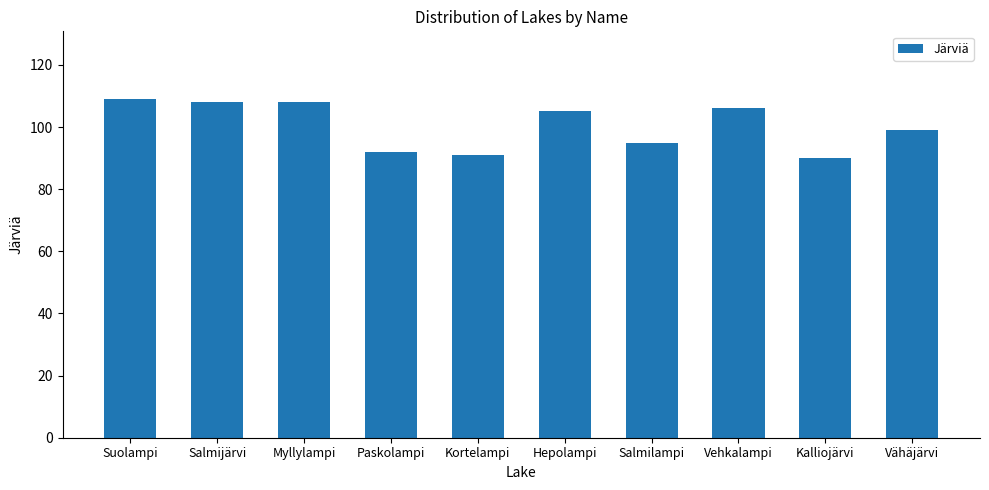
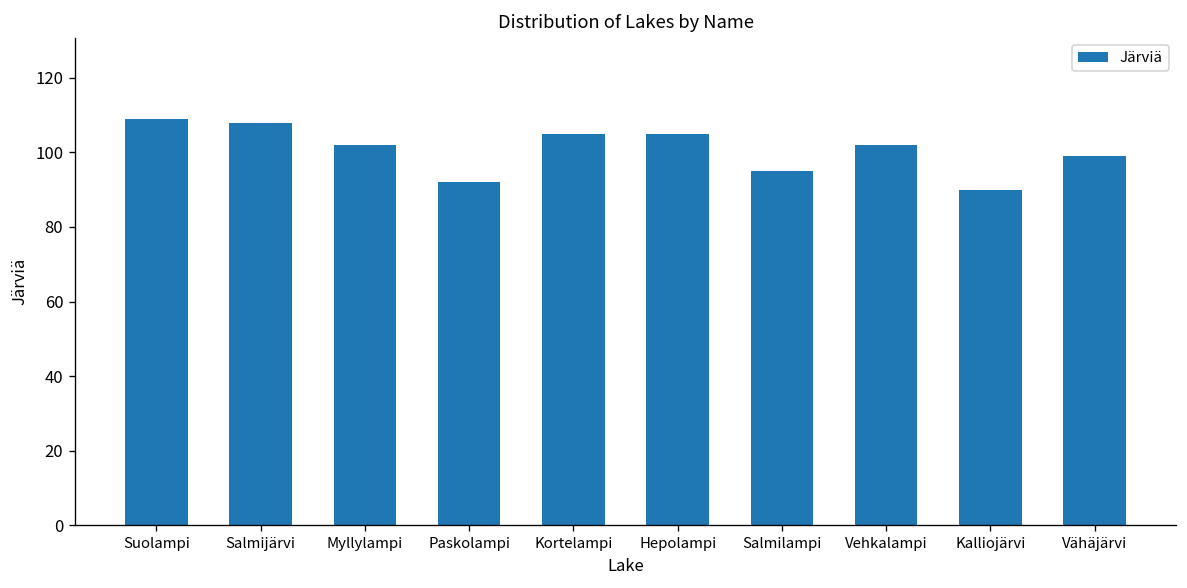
  {
    "Suolampi": 109,
    "Salmijärvi": 108,
-   "Myllylampi": 108,
+   "Myllylampi": 102,
    "Paskolampi": 92,
-   "Kortelampi": 91,
+   "Kortelampi": 105,
    "Hepolampi": 105,
    "Salmilampi": 95,
-   "Vehkalampi": 106,
+   "Vehkalampi": 102,
    "Kalliojärvi": 90,
    "Vähäjärvi": 99
  }
